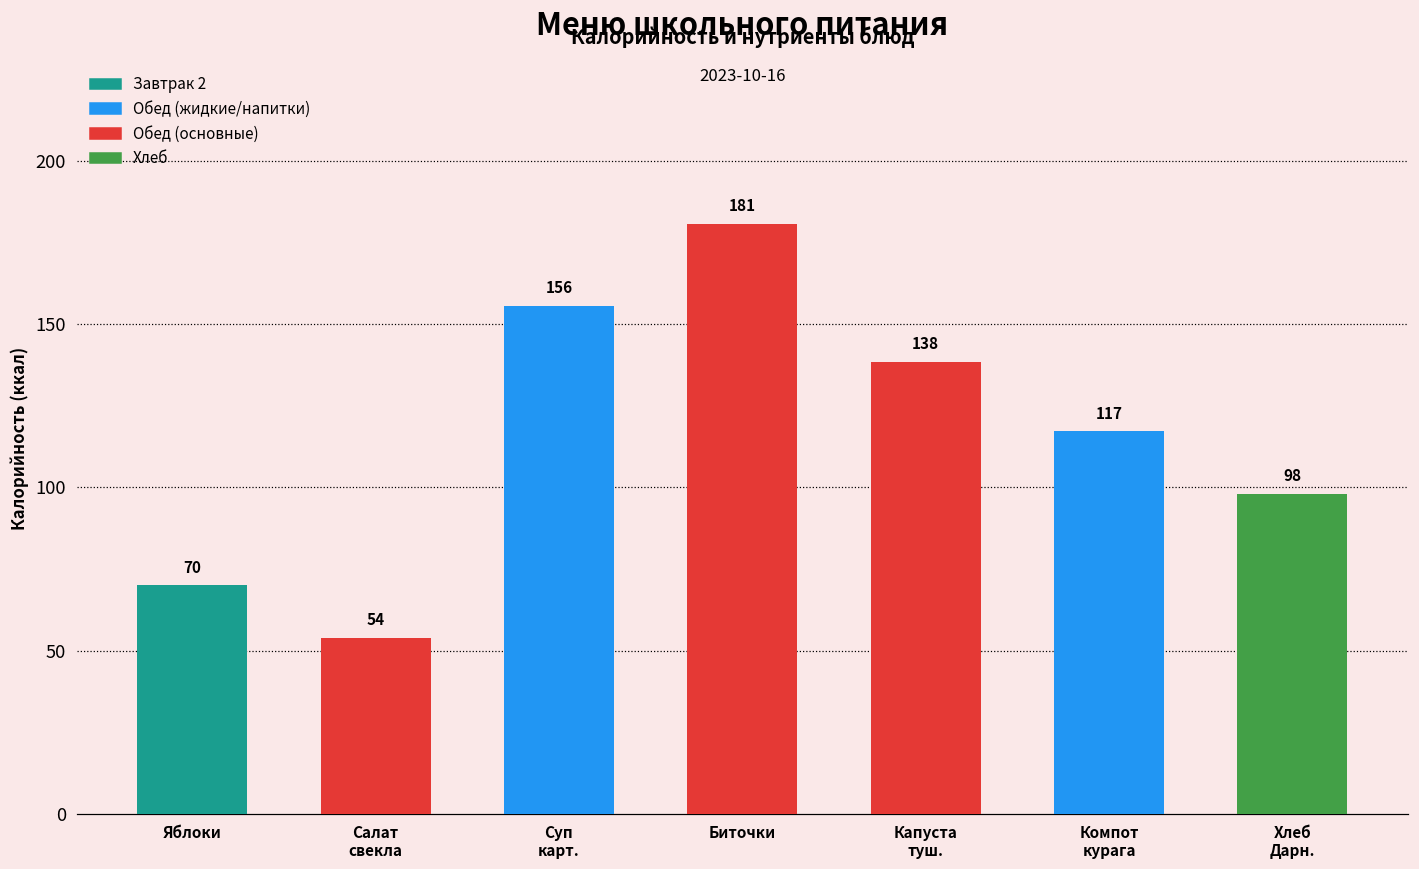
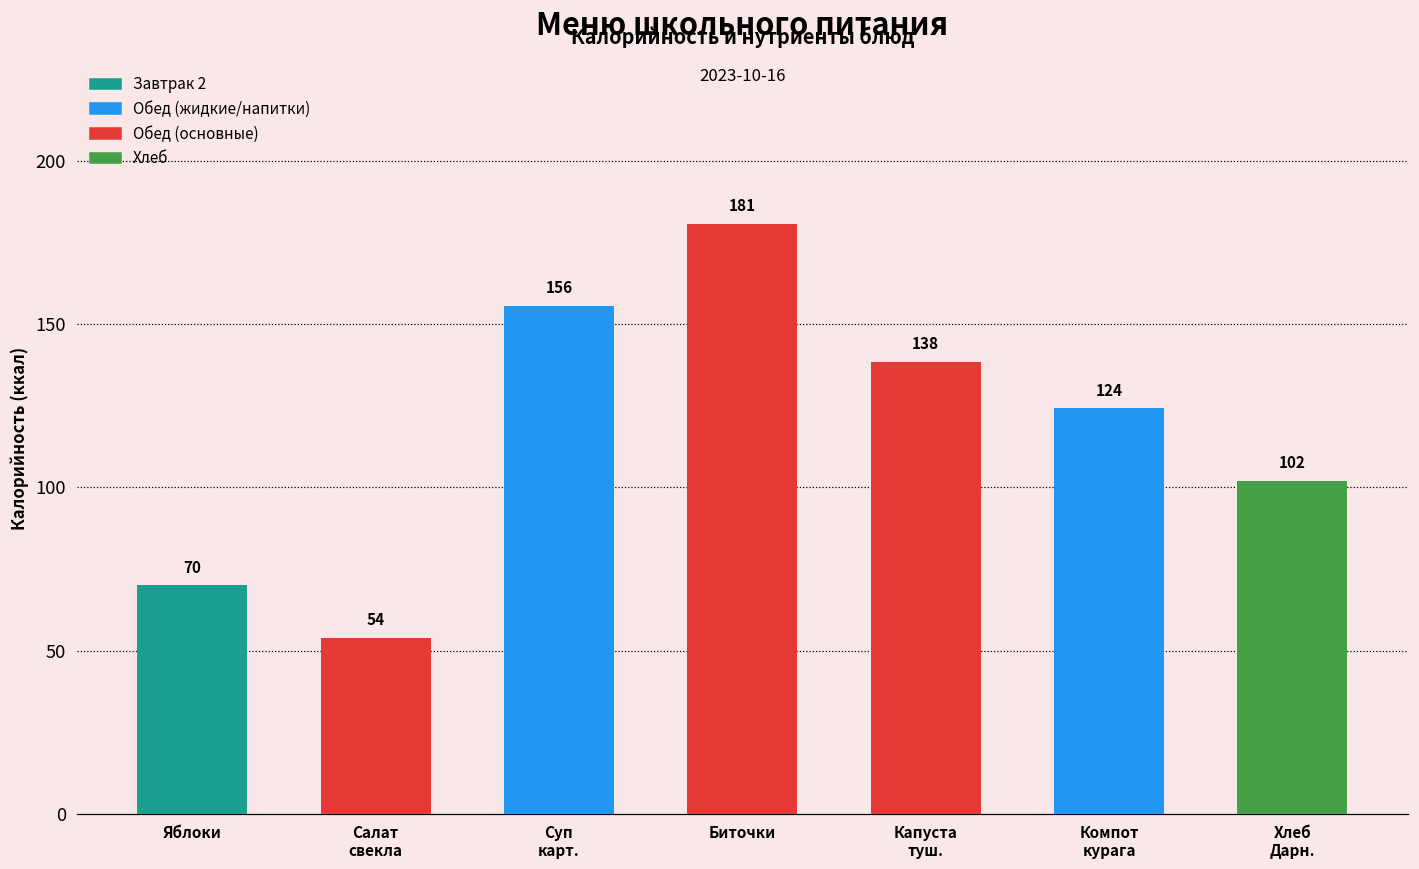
  {
    "Яблоки": 70,
    "Салат свекла": 54,
    "Суп карт.": 156,
    "Биточки": 181,
    "Капуста туш.": 138,
-   "Компот курага": 117,
-   "Хлеб Дарн.": 98
+   "Компот курага": 124,
+   "Хлеб Дарн.": 102
  }
